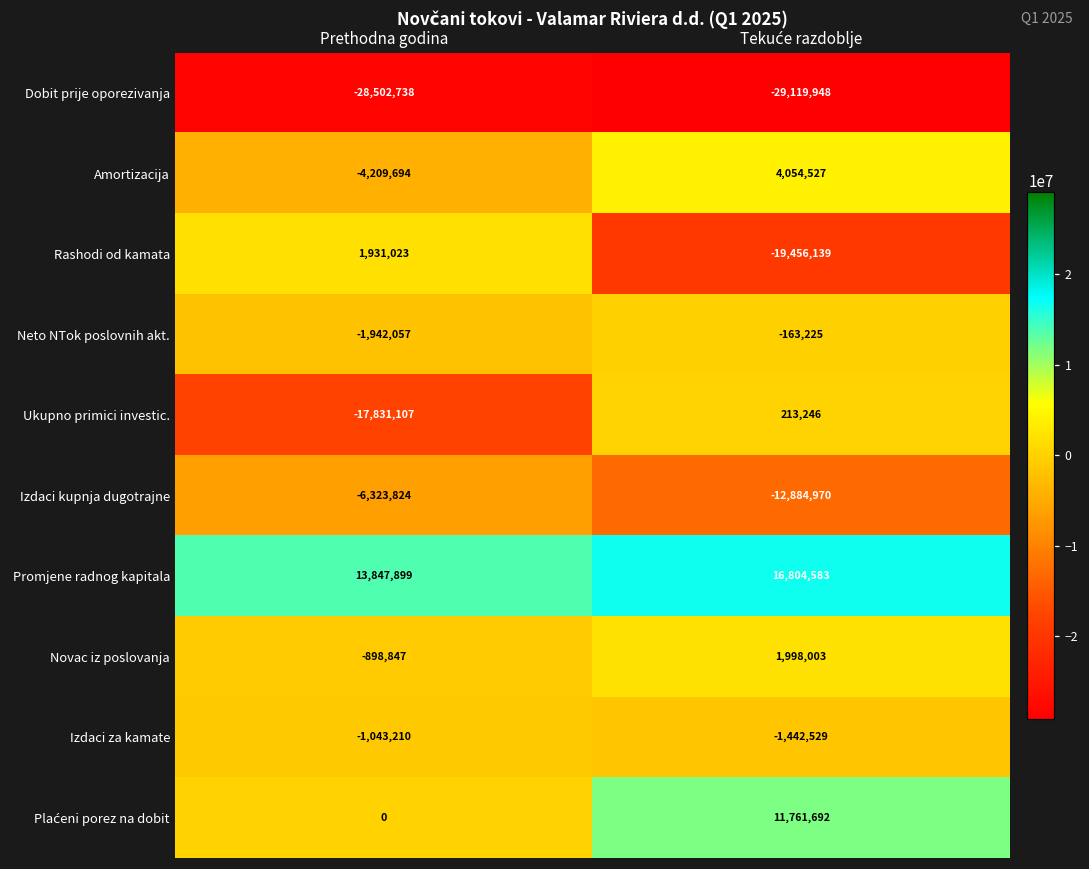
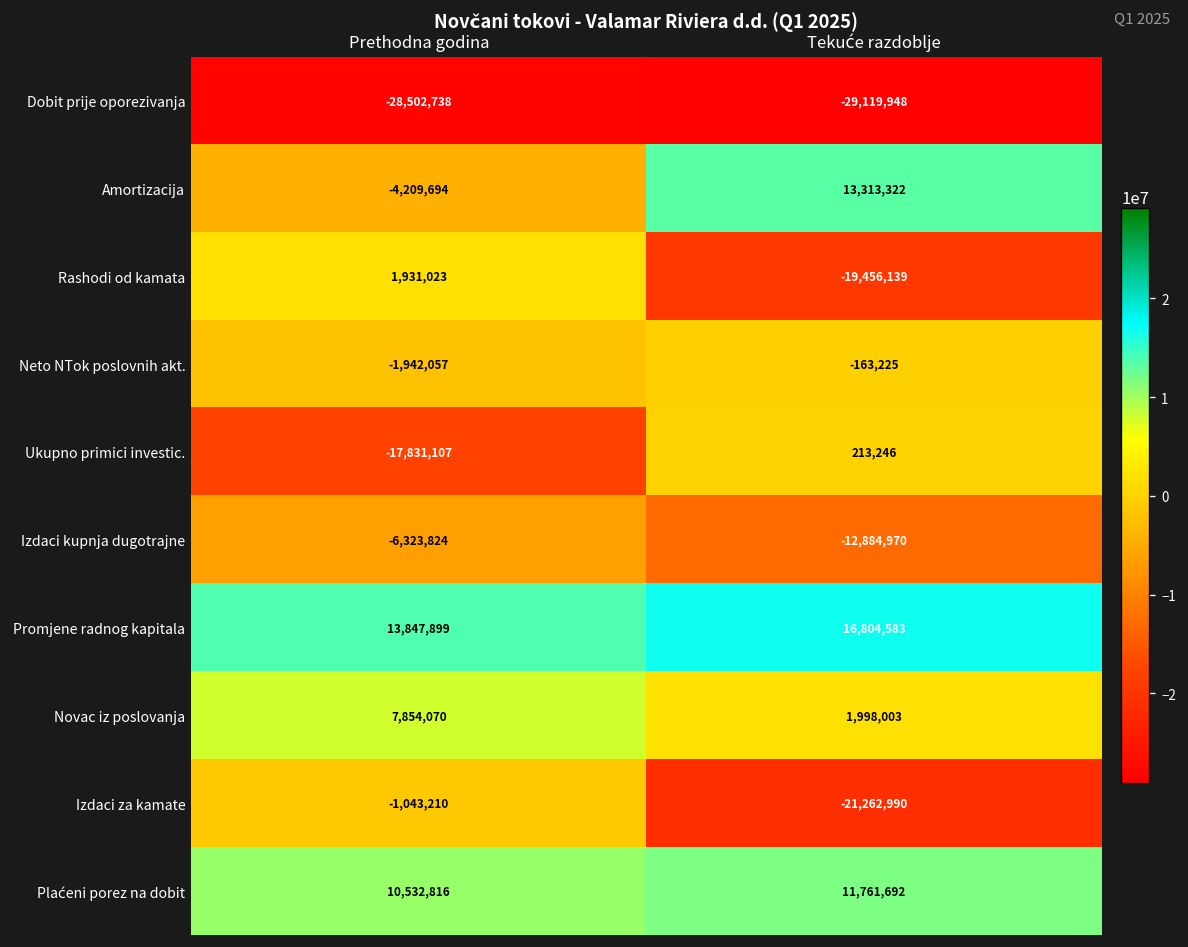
  {
    "Dobit prije oporezivanja": {
      "Prethodna godina": "-28,502,738",
      "Tekuće razdoblje": "-29,119,948"
    },
    "Amortizacija": {
      "Prethodna godina": "-4,209,694",
-     "Tekuće razdoblje": "4,054,527"
+     "Tekuće razdoblje": "13,313,322"
    },
    "Rashodi od kamata": {
      "Prethodna godina": "1,931,023",
      "Tekuće razdoblje": "-19,456,139"
    },
    "Neto NTok poslovnih akt.": {
      "Prethodna godina": "-1,942,057",
      "Tekuće razdoblje": "-163,225"
    },
    "Ukupno primici investic.": {
      "Prethodna godina": "-17,831,107",
      "Tekuće razdoblje": "213,246"
    },
    "Izdaci kupnja dugotrajne": {
      "Prethodna godina": "-6,323,824",
      "Tekuće razdoblje": "-12,884,970"
    },
    "Promjene radnog kapitala": {
      "Prethodna godina": "13,847,899",
      "Tekuće razdoblje": "16,804,583"
    },
    "Novac iz poslovanja": {
-     "Prethodna godina": "-898,847",
+     "Prethodna godina": "7,854,070",
      "Tekuće razdoblje": "1,998,003"
    },
    "Izdaci za kamate": {
      "Prethodna godina": "-1,043,210",
-     "Tekuće razdoblje": "-1,442,529"
+     "Tekuće razdoblje": "-21,262,990"
    },
    "Plaćeni porez na dobit": {
-     "Prethodna godina": "0",
+     "Prethodna godina": "10,532,816",
      "Tekuće razdoblje": "11,761,692"
    }
  }
